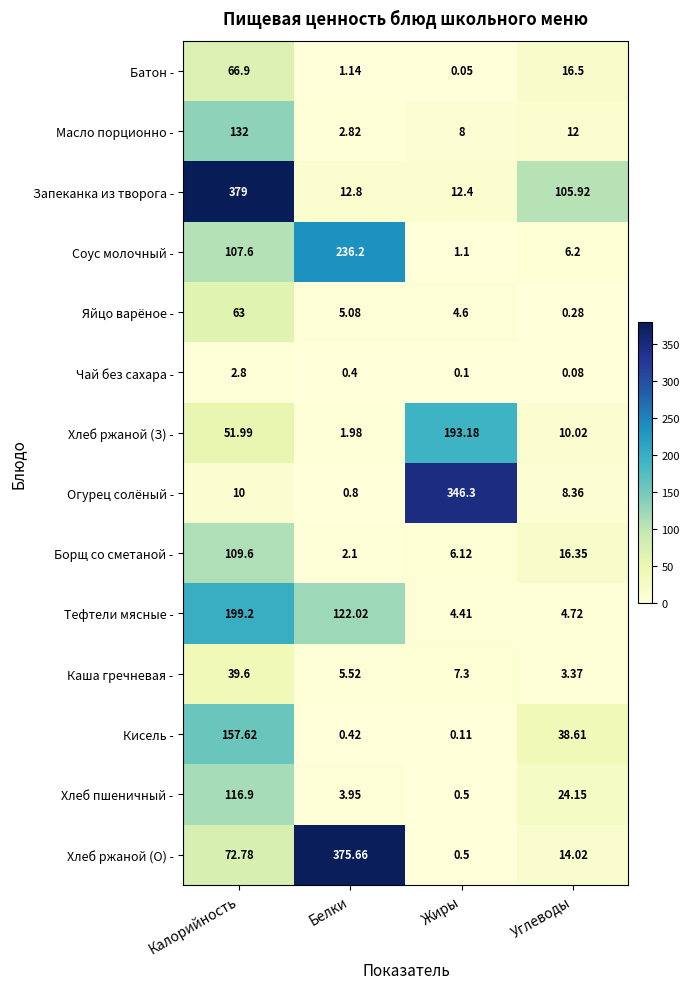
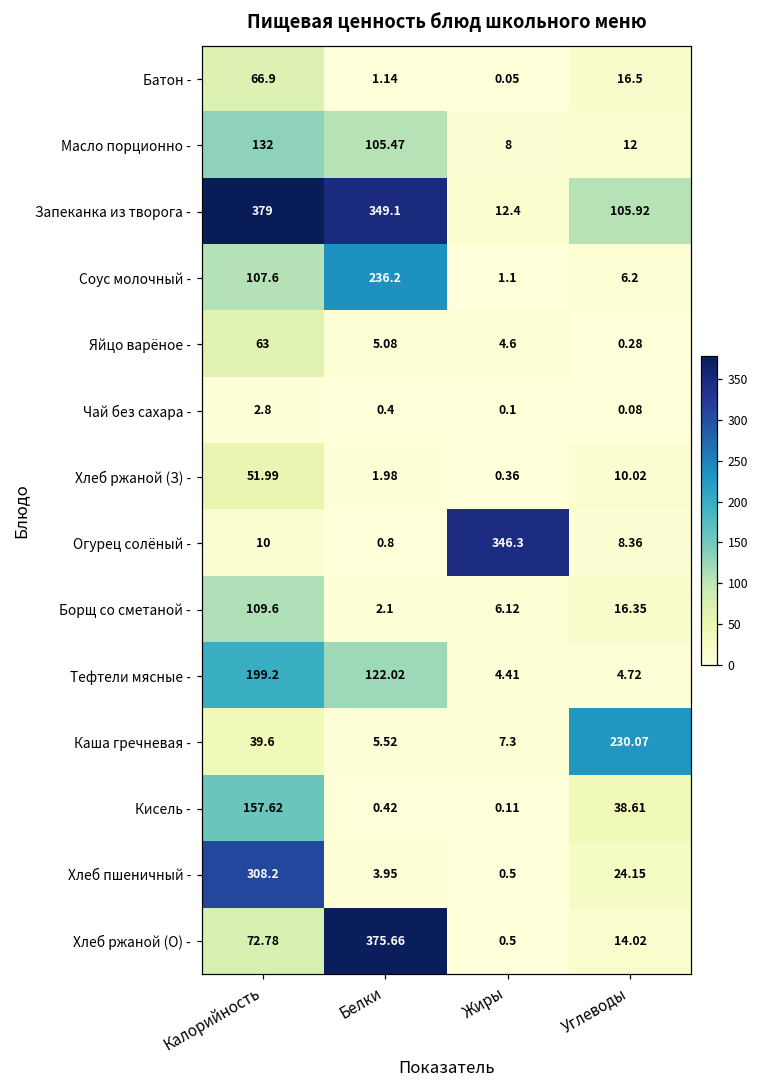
  {
    "Батон -": {
      "Калорийность": 66.9,
      "Белки": 1.14,
      "Жиры": 0.05,
      "Углеводы": 16.5
    },
    "Масло порционно -": {
      "Калорийность": 132,
-     "Белки": 2.82,
+     "Белки": 105.47,
      "Жиры": 8,
      "Углеводы": 12
    },
    "Запеканка из творога -": {
      "Калорийность": 379,
-     "Белки": 12.8,
+     "Белки": 349.1,
      "Жиры": 12.4,
      "Углеводы": 105.92
    },
    "Соус молочный -": {
      "Калорийность": 107.6,
      "Белки": 236.2,
      "Жиры": 1.1,
      "Углеводы": 6.2
    },
    "Яйцо варёное -": {
      "Калорийность": 63,
      "Белки": 5.08,
      "Жиры": 4.6,
      "Углеводы": 0.28
    },
    "Чай без сахара -": {
      "Калорийность": 2.8,
      "Белки": 0.4,
      "Жиры": 0.1,
      "Углеводы": 0.08
    },
    "Хлеб ржаной (З) -": {
      "Калорийность": 51.99,
      "Белки": 1.98,
-     "Жиры": 193.18,
+     "Жиры": 0.36,
      "Углеводы": 10.02
    },
    "Огурец солёный -": {
      "Калорийность": 10,
      "Белки": 0.8,
      "Жиры": 346.3,
      "Углеводы": 8.36
    },
    "Борщ со сметаной -": {
      "Калорийность": 109.6,
      "Белки": 2.1,
      "Жиры": 6.12,
      "Углеводы": 16.35
    },
    "Тефтели мясные -": {
      "Калорийность": 199.2,
      "Белки": 122.02,
      "Жиры": 4.41,
      "Углеводы": 4.72
    },
    "Каша гречневая -": {
      "Калорийность": 39.6,
      "Белки": 5.52,
      "Жиры": 7.3,
-     "Углеводы": 3.37
+     "Углеводы": 230.07
    },
    "Кисель -": {
      "Калорийность": 157.62,
      "Белки": 0.42,
      "Жиры": 0.11,
      "Углеводы": 38.61
    },
    "Хлеб пшеничный -": {
-     "Калорийность": 116.9,
+     "Калорийность": 308.2,
      "Белки": 3.95,
      "Жиры": 0.5,
      "Углеводы": 24.15
    },
    "Хлеб ржаной (О) -": {
      "Калорийность": 72.78,
      "Белки": 375.66,
      "Жиры": 0.5,
      "Углеводы": 14.02
    }
  }
